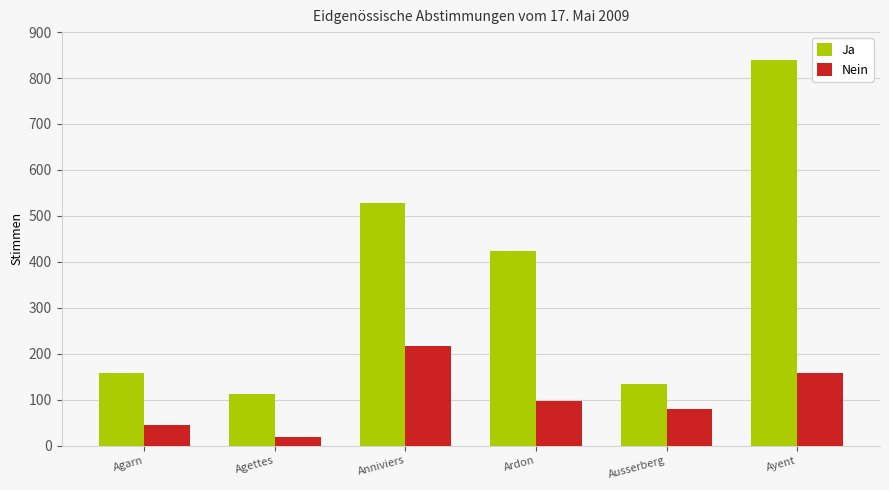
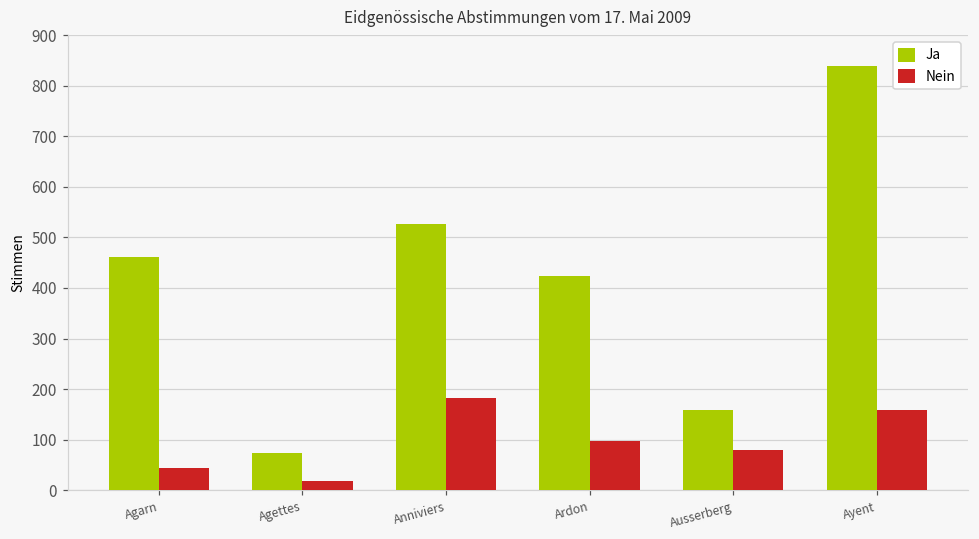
  {
    "Ja": {
-     "Agarn": 160,
-     "Agettes": 110,
+     "Agarn": 460,
+     "Agettes": 70,
      "Anniviers": 530,
      "Ardon": 420,
-     "Ausserberg": 130,
+     "Ausserberg": 160,
      "Ayent": 840
    },
    "Nein": {
      "Agarn": 40,
      "Agettes": 20,
-     "Anniviers": 220,
+     "Anniviers": 180,
      "Ardon": 100,
      "Ausserberg": 80,
      "Ayent": 160
    }
  }
